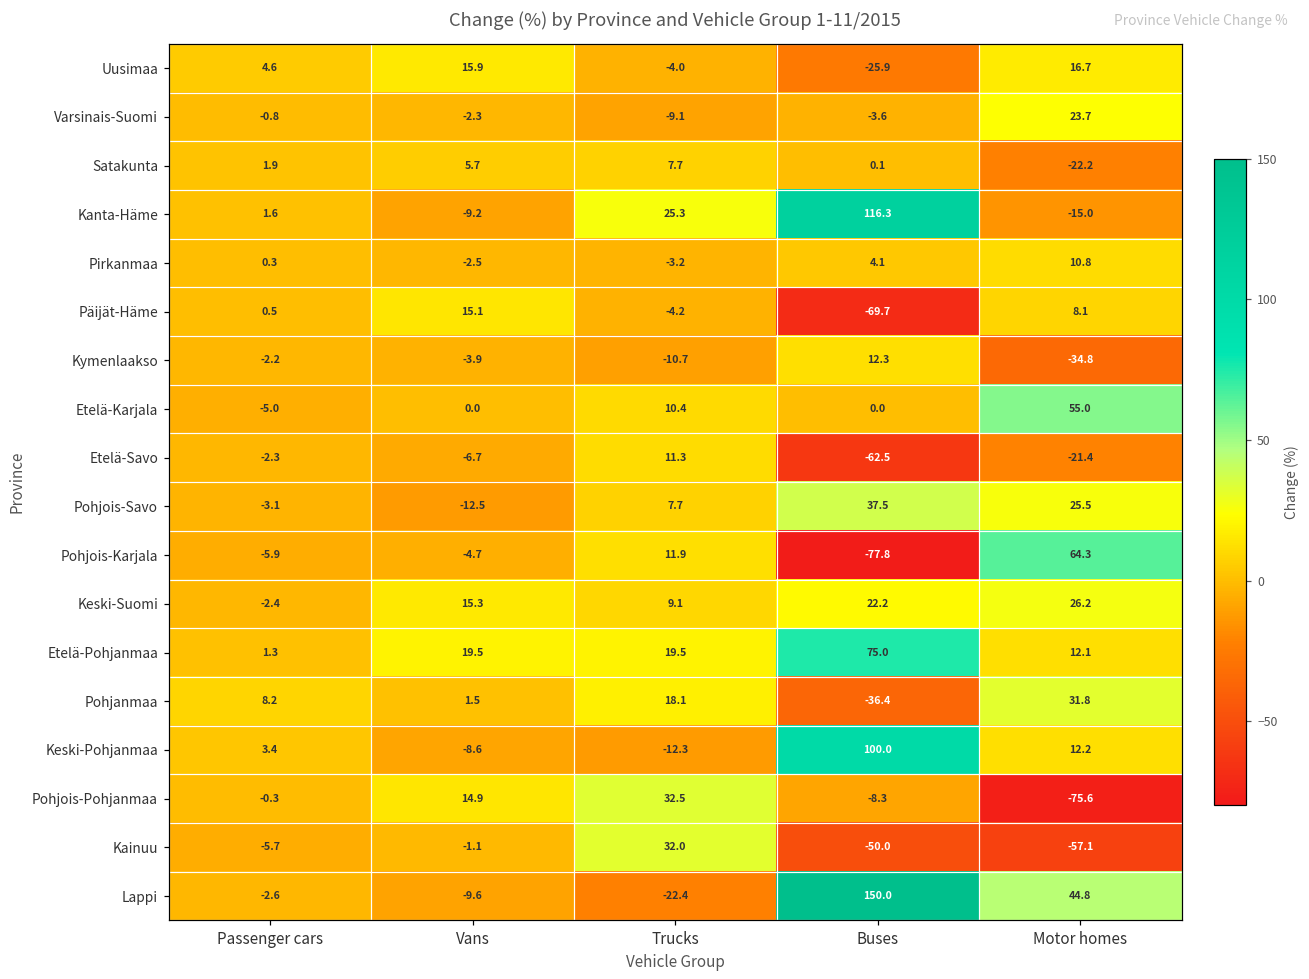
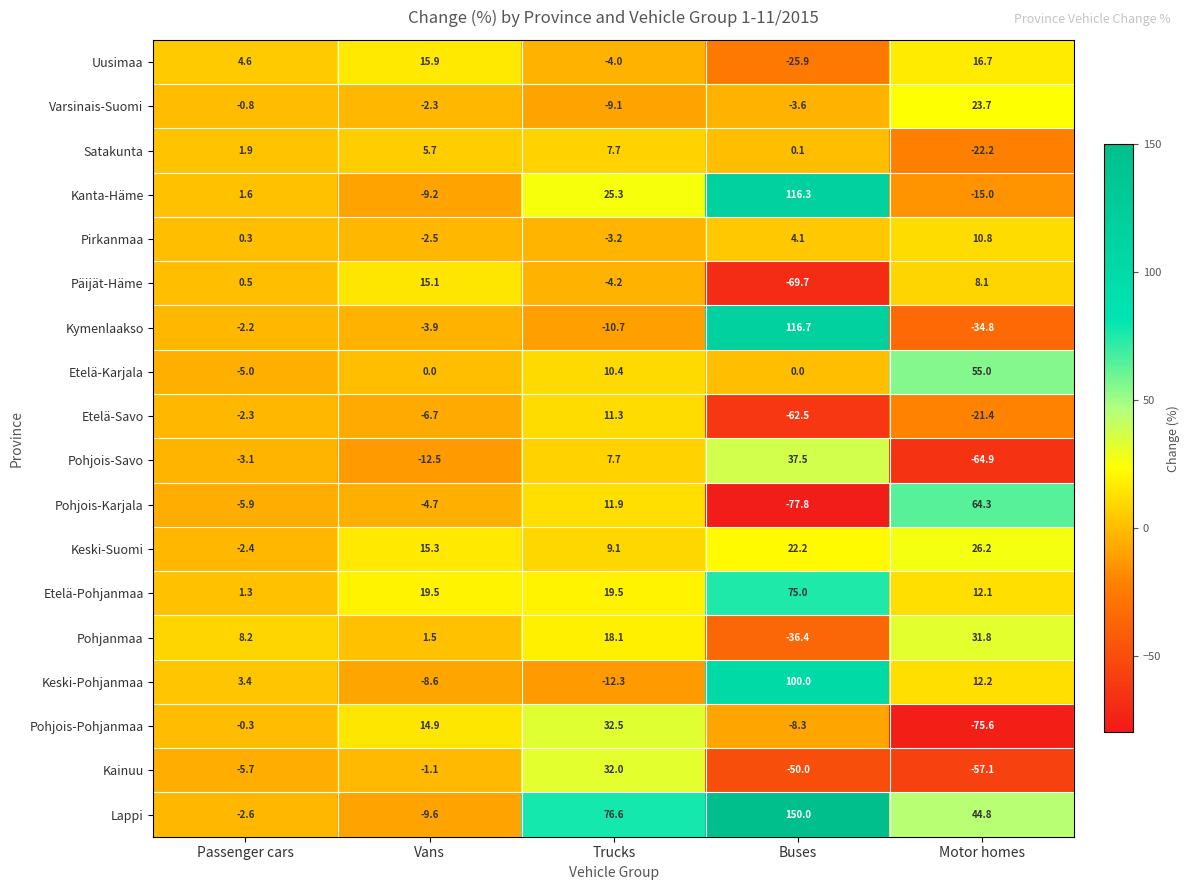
  {
    "Uusimaa": {
      "Passenger cars": 4.6,
      "Vans": 15.9,
      "Trucks": -4.0,
      "Buses": -25.9,
      "Motor homes": 16.7
    },
    "Varsinais-Suomi": {
      "Passenger cars": -0.8,
      "Vans": -2.3,
      "Trucks": -9.1,
      "Buses": -3.6,
      "Motor homes": 23.7
    },
    "Satakunta": {
      "Passenger cars": 1.9,
      "Vans": 5.7,
      "Trucks": 7.7,
      "Buses": 0.1,
      "Motor homes": -22.2
    },
    "Kanta-Häme": {
      "Passenger cars": 1.6,
      "Vans": -9.2,
      "Trucks": 25.3,
      "Buses": 116.3,
      "Motor homes": -15.0
    },
    "Pirkanmaa": {
      "Passenger cars": 0.3,
      "Vans": -2.5,
      "Trucks": -3.2,
      "Buses": 4.1,
      "Motor homes": 10.8
    },
    "Päijät-Häme": {
      "Passenger cars": 0.5,
      "Vans": 15.1,
      "Trucks": -4.2,
      "Buses": -69.7,
      "Motor homes": 8.1
    },
    "Kymenlaakso": {
      "Passenger cars": -2.2,
      "Vans": -3.9,
      "Trucks": -10.7,
-     "Buses": 12.3,
+     "Buses": 116.7,
      "Motor homes": -34.8
    },
    "Etelä-Karjala": {
      "Passenger cars": -5.0,
      "Vans": 0.0,
      "Trucks": 10.4,
      "Buses": 0.0,
      "Motor homes": 55.0
    },
    "Etelä-Savo": {
      "Passenger cars": -2.3,
      "Vans": -6.7,
      "Trucks": 11.3,
      "Buses": -62.5,
      "Motor homes": -21.4
    },
    "Pohjois-Savo": {
      "Passenger cars": -3.1,
      "Vans": -12.5,
      "Trucks": 7.7,
      "Buses": 37.5,
-     "Motor homes": 25.5
+     "Motor homes": -64.9
    },
    "Pohjois-Karjala": {
      "Passenger cars": -5.9,
      "Vans": -4.7,
      "Trucks": 11.9,
      "Buses": -77.8,
      "Motor homes": 64.3
    },
    "Keski-Suomi": {
      "Passenger cars": -2.4,
      "Vans": 15.3,
      "Trucks": 9.1,
      "Buses": 22.2,
      "Motor homes": 26.2
    },
    "Etelä-Pohjanmaa": {
      "Passenger cars": 1.3,
      "Vans": 19.5,
      "Trucks": 19.5,
      "Buses": 75.0,
      "Motor homes": 12.1
    },
    "Pohjanmaa": {
      "Passenger cars": 8.2,
      "Vans": 1.5,
      "Trucks": 18.1,
      "Buses": -36.4,
      "Motor homes": 31.8
    },
    "Keski-Pohjanmaa": {
      "Passenger cars": 3.4,
      "Vans": -8.6,
      "Trucks": -12.3,
      "Buses": 100.0,
      "Motor homes": 12.2
    },
    "Pohjois-Pohjanmaa": {
      "Passenger cars": -0.3,
      "Vans": 14.9,
      "Trucks": 32.5,
      "Buses": -8.3,
      "Motor homes": -75.6
    },
    "Kainuu": {
      "Passenger cars": -5.7,
      "Vans": -1.1,
      "Trucks": 32.0,
      "Buses": -50.0,
      "Motor homes": -57.1
    },
    "Lappi": {
      "Passenger cars": -2.6,
      "Vans": -9.6,
-     "Trucks": -22.4,
+     "Trucks": 76.6,
      "Buses": 150.0,
      "Motor homes": 44.8
    }
  }
